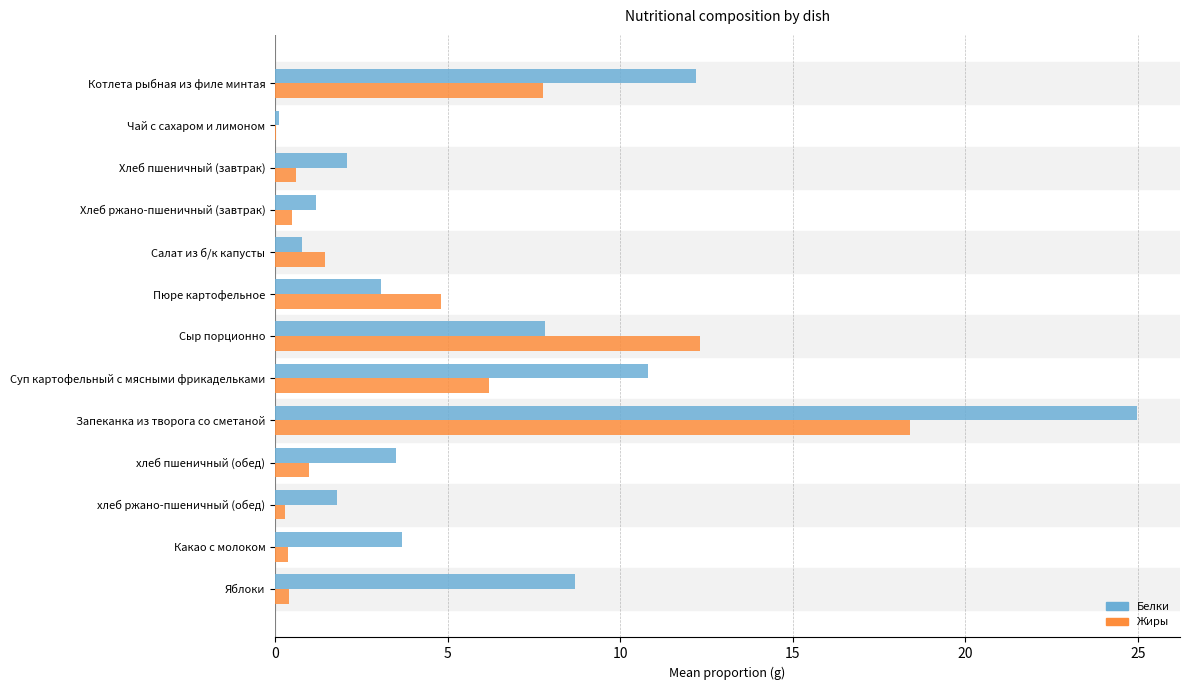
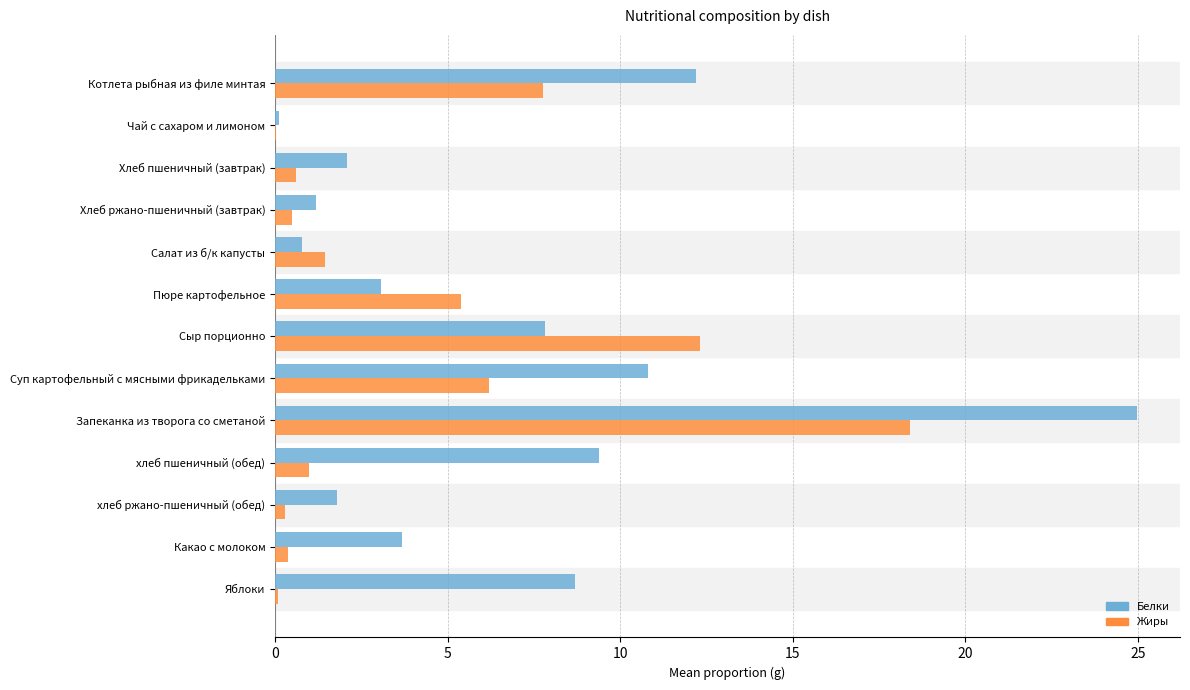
  {
    "Белки": {
      "Котлета рыбная из филе минтая": 12.2,
      "Чай с сахаром и лимоном": 0.1,
      "Хлеб пшеничный (завтрак)": 2.1,
      "Хлеб ржано-пшеничный (завтрак)": 1.2,
      "Салат из б/к капусты": 0.8,
      "Пюре картофельное": 3.1,
      "Сыр порционно": 7.8,
      "Суп картофельный с мясными фрикадельками": 10.8,
      "Запеканка из творога со сметаной": 25.0,
-     "хлеб пшеничный (обед)": 3.5,
+     "хлеб пшеничный (обед)": 9.4,
      "хлеб ржано-пшеничный (обед)": 1.8,
      "Какао с молоком": 3.7,
      "Яблоки": 8.7
    },
    "Жиры": {
      "Котлета рыбная из филе минтая": 7.8,
      "Хлеб пшеничный (завтрак)": 0.6,
      "Хлеб ржано-пшеничный (завтрак)": 0.5,
      "Салат из б/к капусты": 1.5,
-     "Пюре картофельное": 4.8,
+     "Пюре картофельное": 5.4,
      "Сыр порционно": 12.3,
      "Суп картофельный с мясными фрикадельками": 6.2,
      "Запеканка из творога со сметаной": 18.4,
      "хлеб пшеничный (обед)": 1.0,
      "хлеб ржано-пшеничный (обед)": 0.3,
      "Какао с молоком": 0.4,
-     "Яблоки": 0.4
+     "Яблоки": 0.1
    }
  }
